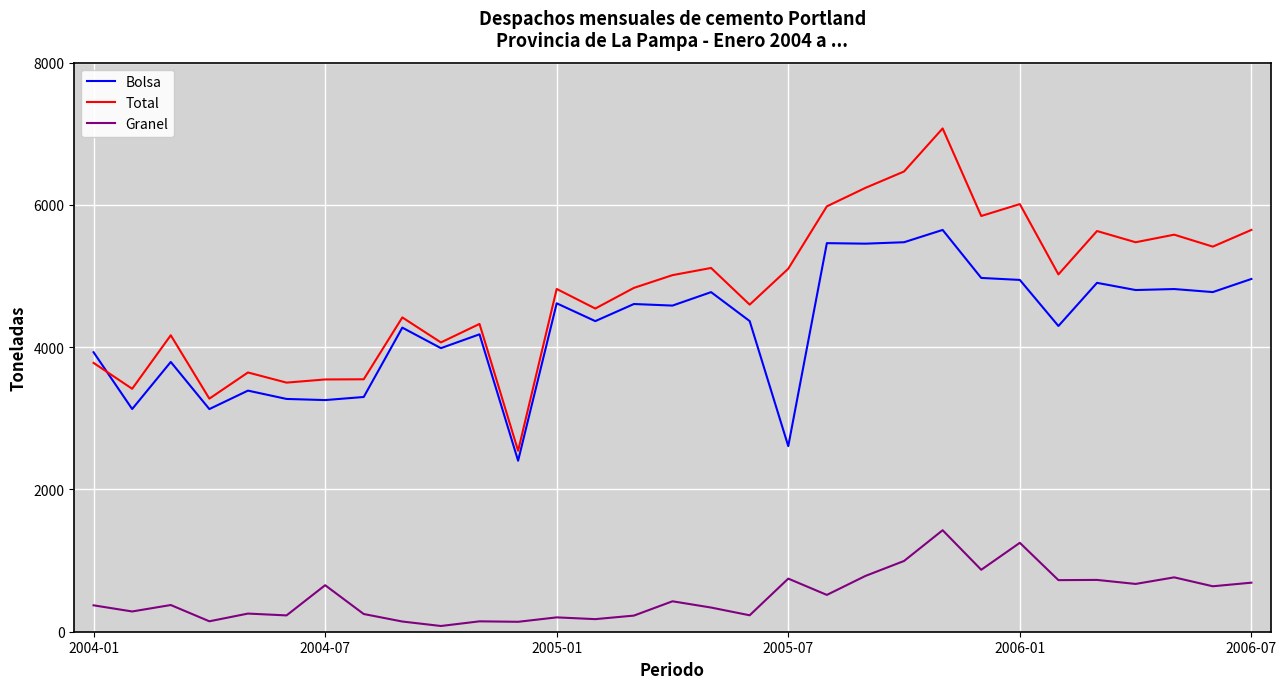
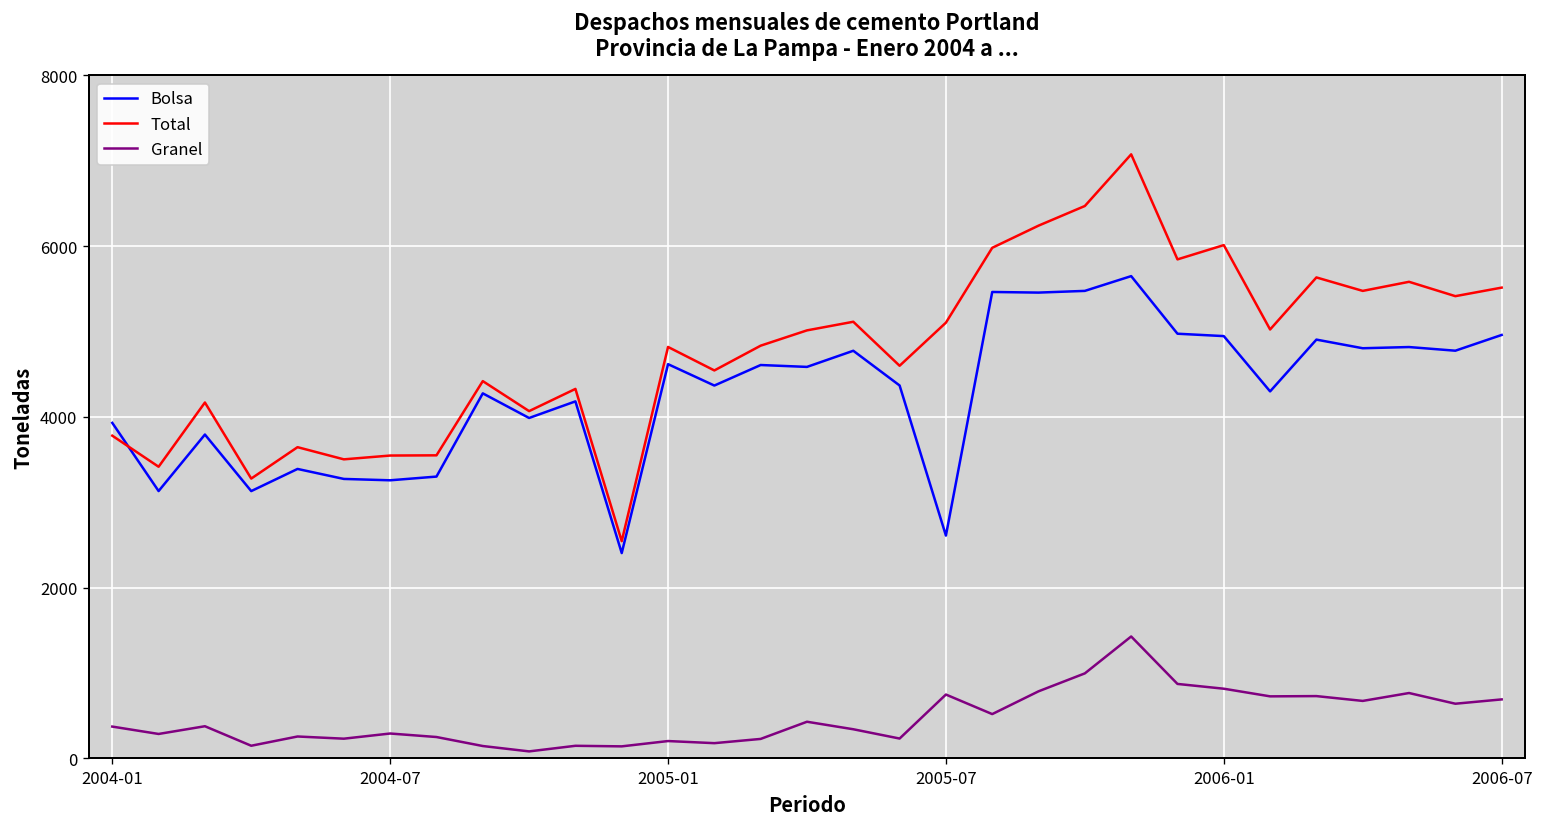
  {
    "Bolsa": {
      "2004-01": 3900,
      "2004-07": 3300,
      "2005-01": 4600,
      "2005-07": 2600,
      "2006-01": 4900,
      "2006-07": 5000
    },
    "Total": {
      "2004-01": 3800,
      "2004-07": 3500,
      "2005-01": 4800,
      "2005-07": 5100,
      "2006-01": 6000,
-     "2006-07": 5600
+     "2006-07": 5500
    },
    "Granel": {
      "2004-01": 400,
-     "2004-07": 700,
+     "2004-07": 300,
      "2005-01": 200,
      "2005-07": 700,
-     "2006-01": 1200,
+     "2006-01": 800,
      "2006-07": 700
    }
  }
